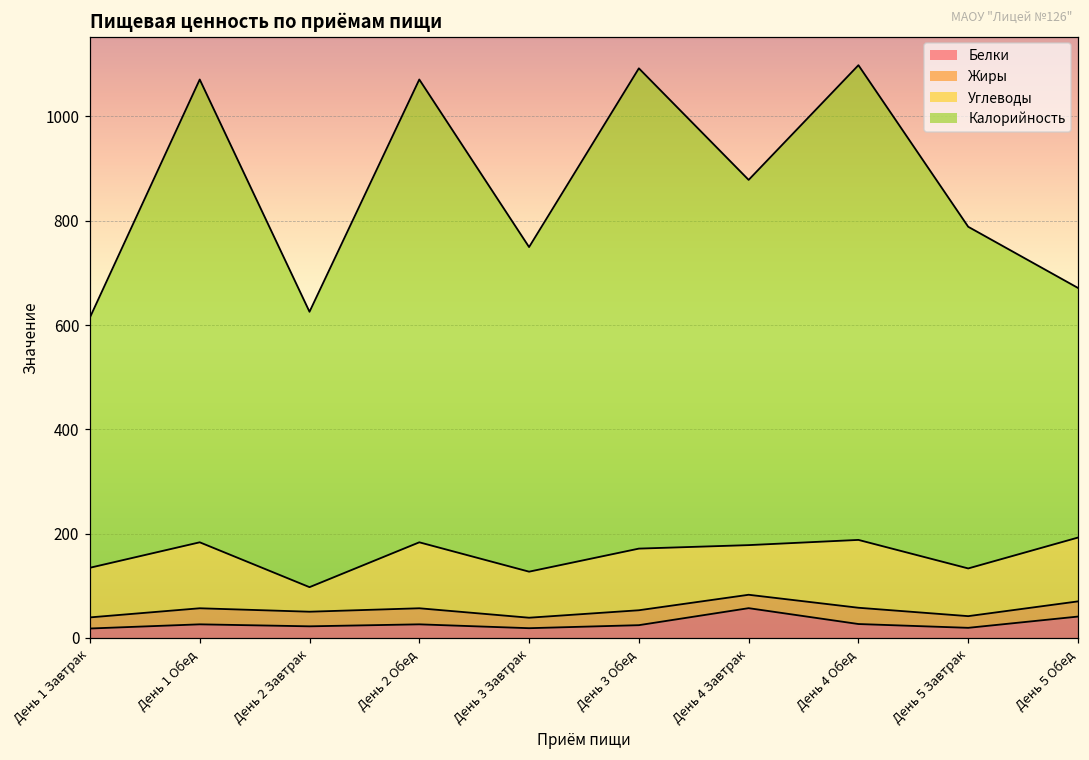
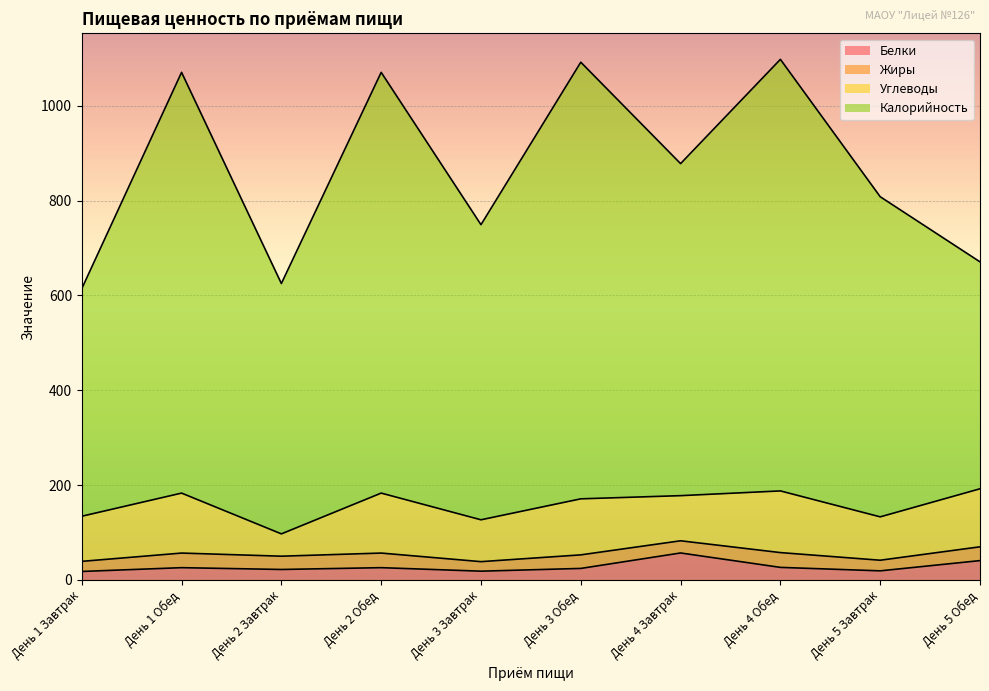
  {
    "Белки": {
      "День 1 Завтрак": 20,
      "День 1 Обед": 30,
      "День 2 Завтрак": 20,
      "День 2 Обед": 30,
      "День 3 Завтрак": 20,
      "День 3 Обед": 20,
      "День 4 Завтрак": 60,
      "День 4 Обед": 30,
      "День 5 Завтрак": 20,
      "День 5 Обед": 40
    },
    "Калорийность": {
      "День 1 Завтрак": 480,
      "День 1 Обед": 890,
      "День 2 Завтрак": 530,
      "День 2 Обед": 890,
      "День 3 Завтрак": 620,
      "День 3 Обед": 920,
      "День 4 Завтрак": 700,
      "День 4 Обед": 910,
-     "День 5 Завтрак": 660,
+     "День 5 Завтрак": 680,
      "День 5 Обед": 480
    }
  }
